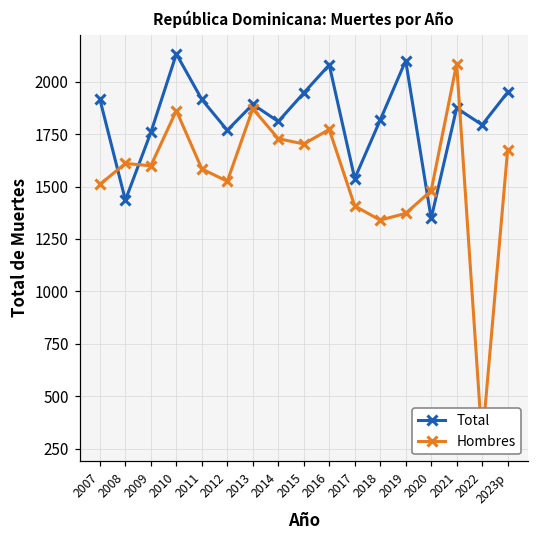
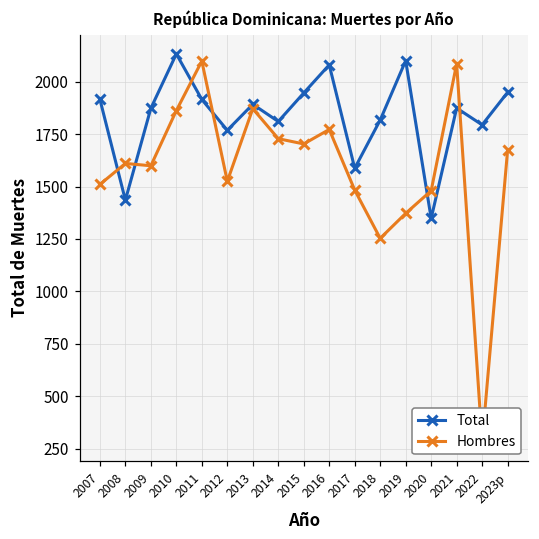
  {
    "Total": {
      "2007": 1920,
      "2008": 1440,
-     "2009": 1760,
+     "2009": 1870,
      "2010": 2130,
      "2011": 1920,
      "2012": 1770,
      "2013": 1890,
      "2014": 1810,
      "2015": 1950,
      "2016": 2080,
-     "2017": 1540,
+     "2017": 1590,
      "2018": 1820,
      "2019": 2100,
      "2020": 1350,
      "2021": 1870,
      "2022": 1790,
      "2023p": 1950
    },
    "Hombres": {
      "2007": 1510,
      "2008": 1610,
      "2009": 1600,
      "2010": 1860,
-     "2011": 1580,
+     "2011": 2100,
      "2012": 1530,
      "2013": 1870,
      "2014": 1730,
      "2015": 1700,
      "2016": 1770,
-     "2017": 1410,
-     "2018": 1340,
+     "2017": 1480,
+     "2018": 1250,
      "2019": 1370,
      "2020": 1480,
      "2021": 2090,
      "2023p": 1670
    }
  }
